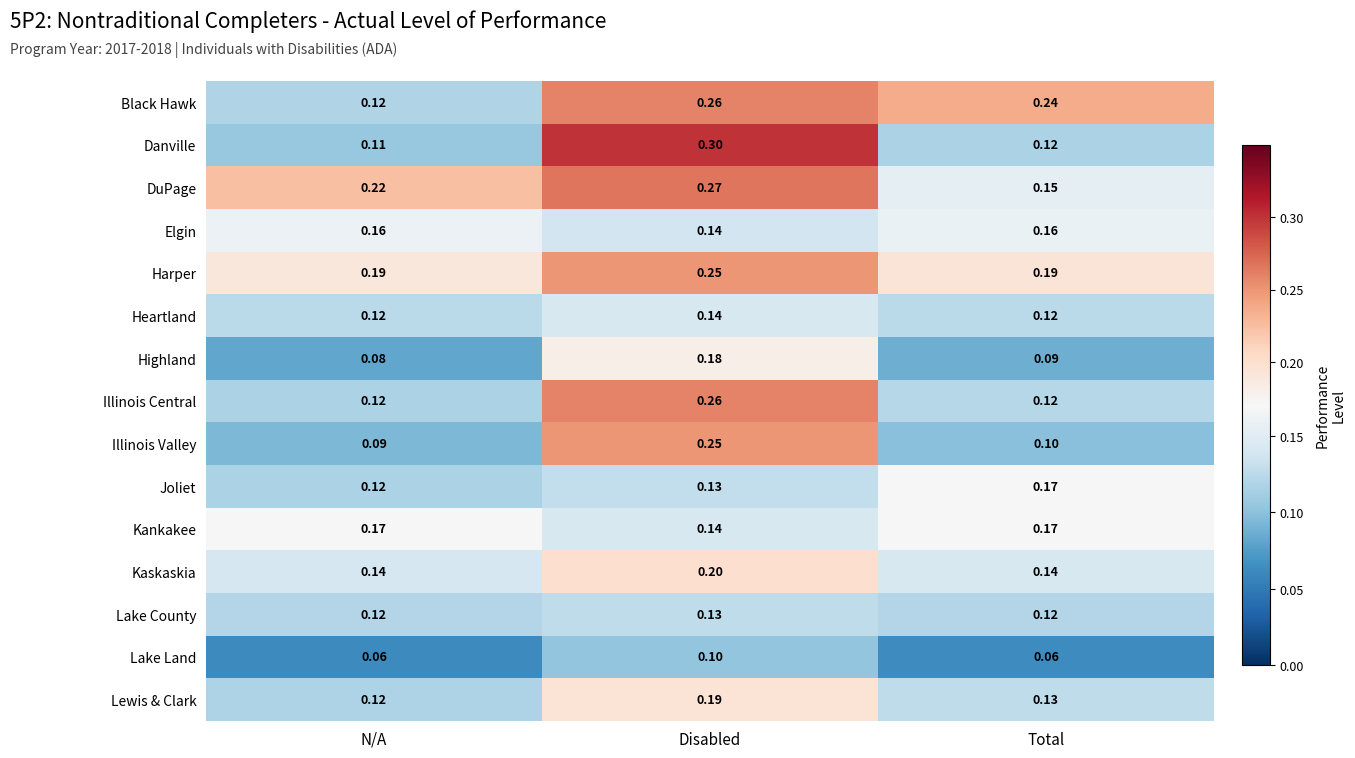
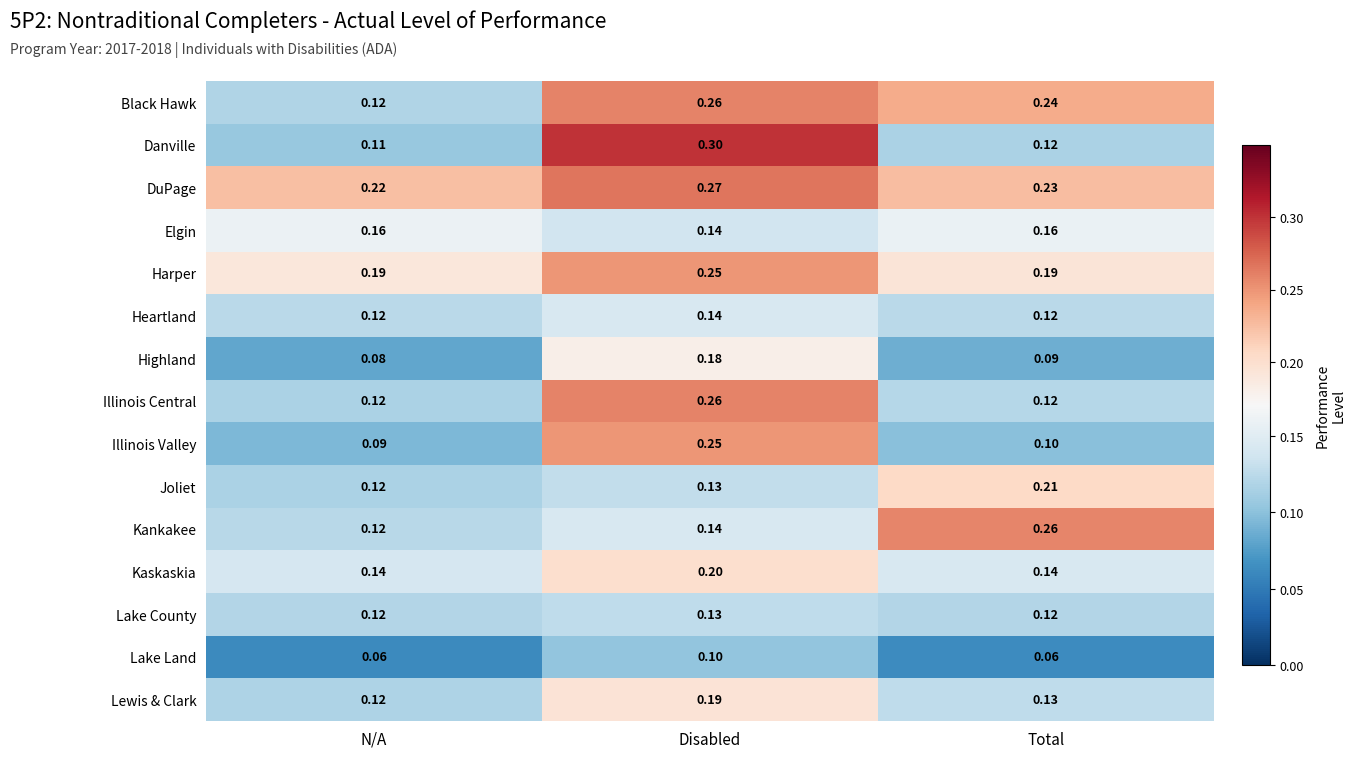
  {
    "Black Hawk": {
      "N/A": 0.12,
      "Disabled": 0.26,
      "Total": 0.24
    },
    "Danville": {
      "N/A": 0.11,
      "Disabled": 0.30,
      "Total": 0.12
    },
    "DuPage": {
      "N/A": 0.22,
      "Disabled": 0.27,
-     "Total": 0.15
+     "Total": 0.23
    },
    "Elgin": {
      "N/A": 0.16,
      "Disabled": 0.14,
      "Total": 0.16
    },
    "Harper": {
      "N/A": 0.19,
      "Disabled": 0.25,
      "Total": 0.19
    },
    "Heartland": {
      "N/A": 0.12,
      "Disabled": 0.14,
      "Total": 0.12
    },
    "Highland": {
      "N/A": 0.08,
      "Disabled": 0.18,
      "Total": 0.09
    },
    "Illinois Central": {
      "N/A": 0.12,
      "Disabled": 0.26,
      "Total": 0.12
    },
    "Illinois Valley": {
      "N/A": 0.09,
      "Disabled": 0.25,
      "Total": 0.10
    },
    "Joliet": {
      "N/A": 0.12,
      "Disabled": 0.13,
-     "Total": 0.17
+     "Total": 0.21
    },
    "Kankakee": {
-     "N/A": 0.17,
+     "N/A": 0.12,
      "Disabled": 0.14,
-     "Total": 0.17
+     "Total": 0.26
    },
    "Kaskaskia": {
      "N/A": 0.14,
      "Disabled": 0.20,
      "Total": 0.14
    },
    "Lake County": {
      "N/A": 0.12,
      "Disabled": 0.13,
      "Total": 0.12
    },
    "Lake Land": {
      "N/A": 0.06,
      "Disabled": 0.10,
      "Total": 0.06
    },
    "Lewis & Clark": {
      "N/A": 0.12,
      "Disabled": 0.19,
      "Total": 0.13
    }
  }
